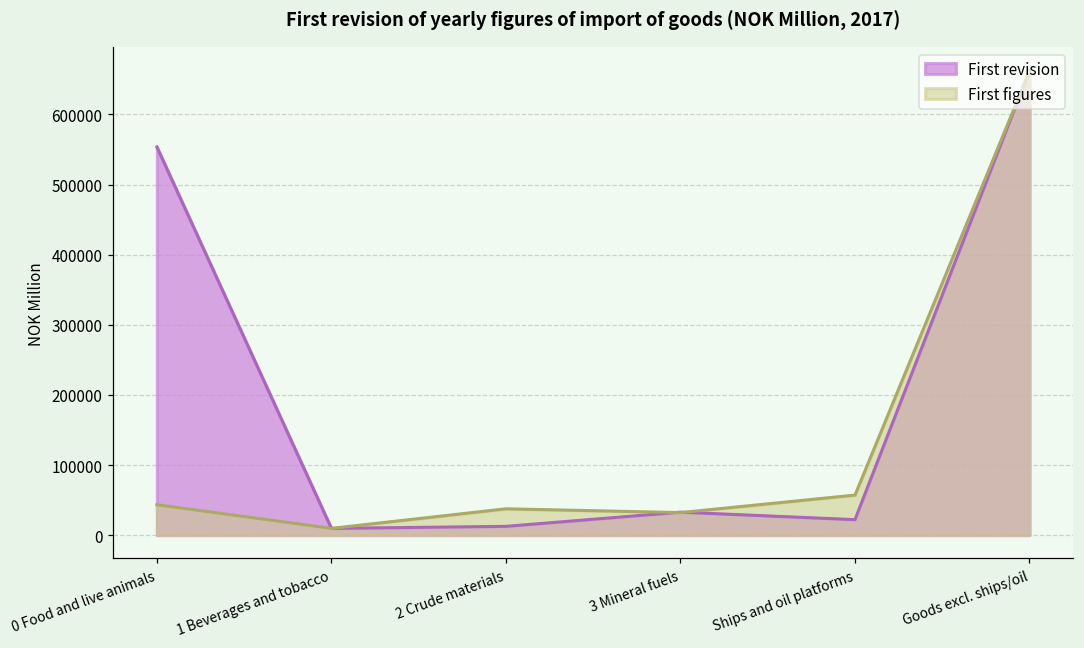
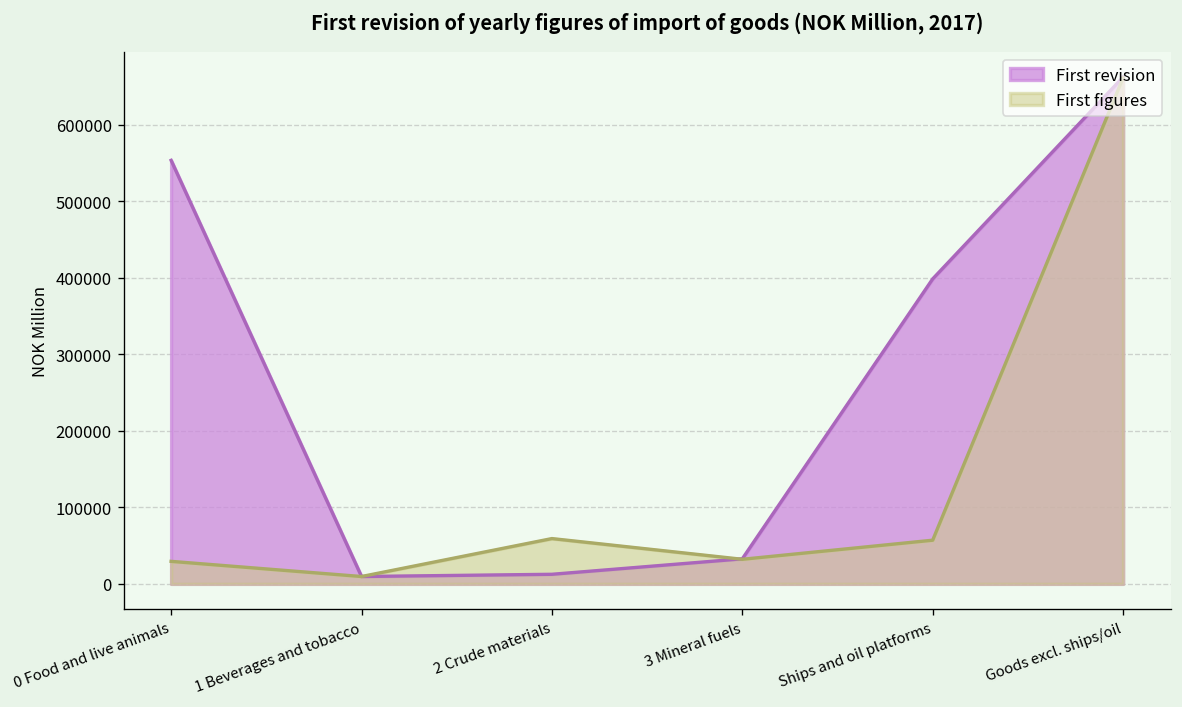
  {
    "First revision": {
      "0 Food and live animals": 550000,
      "2 Crude materials": 10000,
-     "Ships and oil platforms": 20000
+     "Ships and oil platforms": 400000
    },
    "First figures": {
-     "0 Food and live animals": 40000,
-     "2 Crude materials": 40000,
+     "0 Food and live animals": 30000,
+     "2 Crude materials": 60000,
      "Ships and oil platforms": 60000
    }
  }
